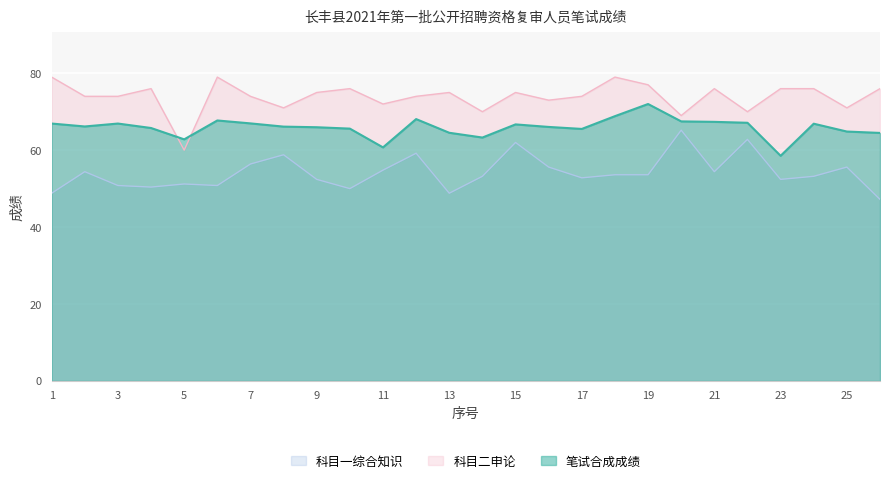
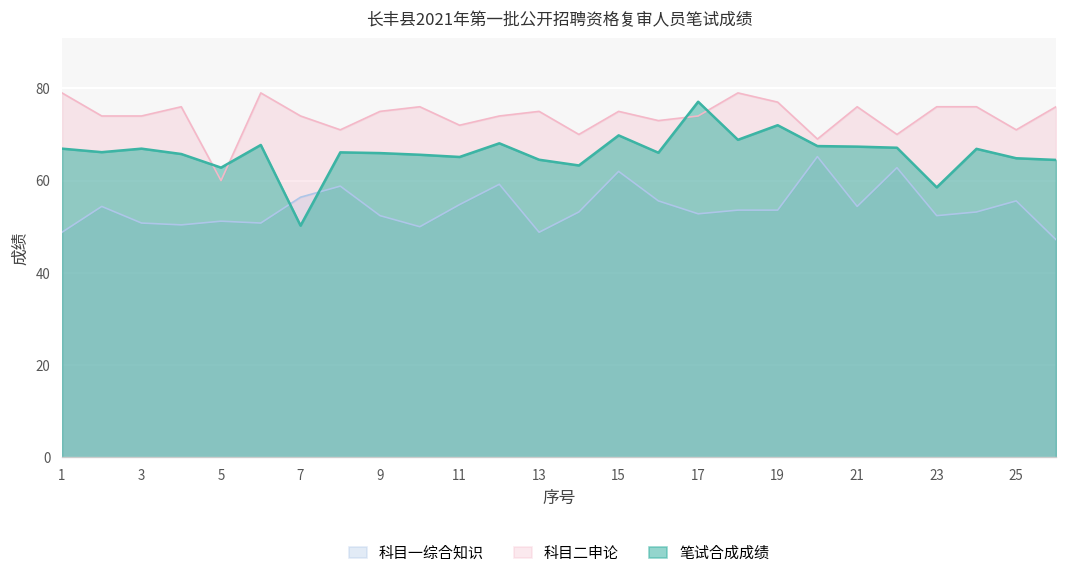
  {
    "笔试合成成绩": {
      "1": 67,
      "3": 67,
      "5": 63,
-     "7": 67,
+     "7": 50,
      "9": 66,
-     "11": 61,
+     "11": 65,
      "13": 65,
-     "15": 67,
-     "17": 66,
+     "15": 70,
+     "17": 77,
      "19": 72,
      "21": 67,
      "23": 59,
      "25": 65
    }
  }
